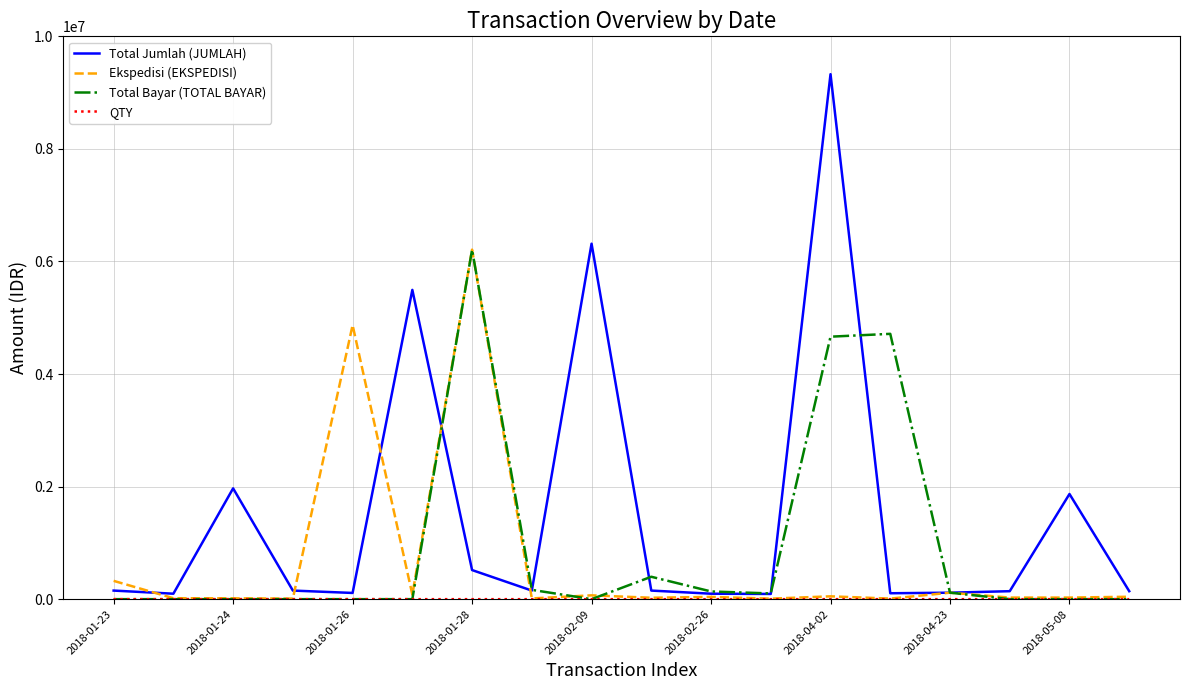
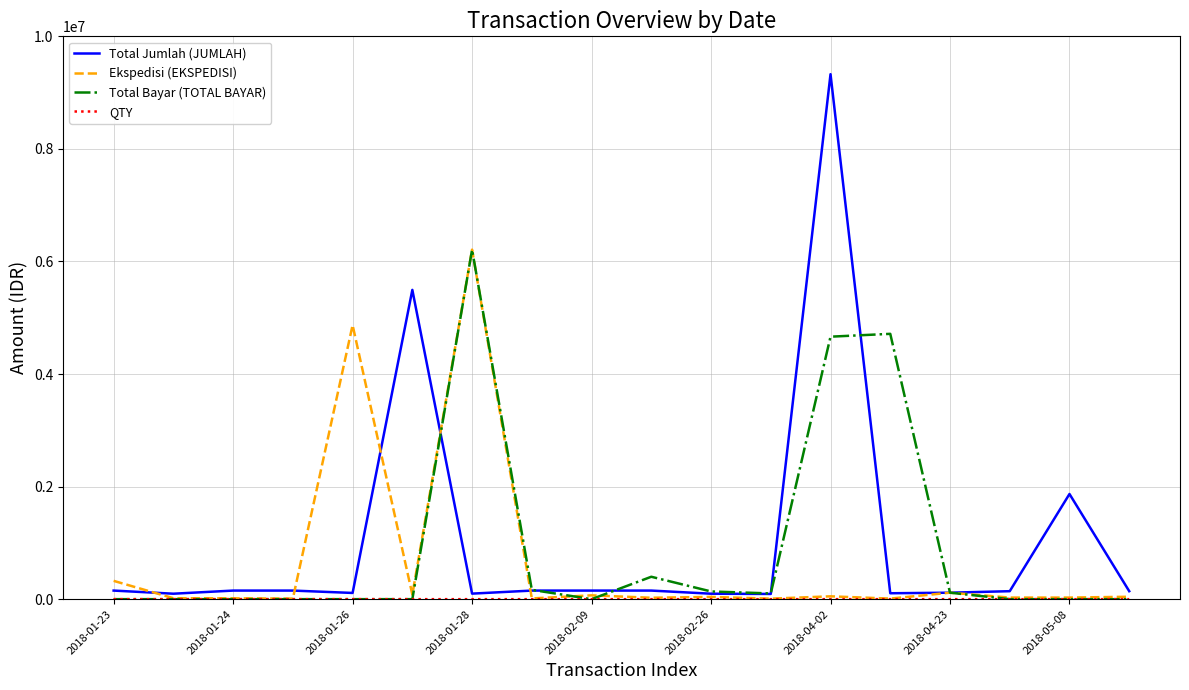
  {
    "Total Jumlah (JUMLAH)": {
      "2018-01-23": 200000,
-     "2018-01-24": 2000000,
+     "2018-01-24": 200000,
      "2018-01-26": 100000,
-     "2018-01-28": 500000,
-     "2018-02-09": 6300000,
+     "2018-01-28": 100000,
+     "2018-02-09": 200000,
      "2018-04-02": 9300000,
      "2018-05-08": 1900000
    },
    "Ekspedisi (EKSPEDISI)": {
      "2018-01-23": 300000,
      "2018-01-26": 4900000,
      "2018-02-09": 100000,
      "2018-04-02": 100000
    },
    "Total Bayar (TOTAL BAYAR)": {
      "2018-04-02": 4700000
    },
    "QTY": {
      "2018-01-28": 0,
      "2018-04-02": 0,
      "2018-04-23": 0
    }
  }
